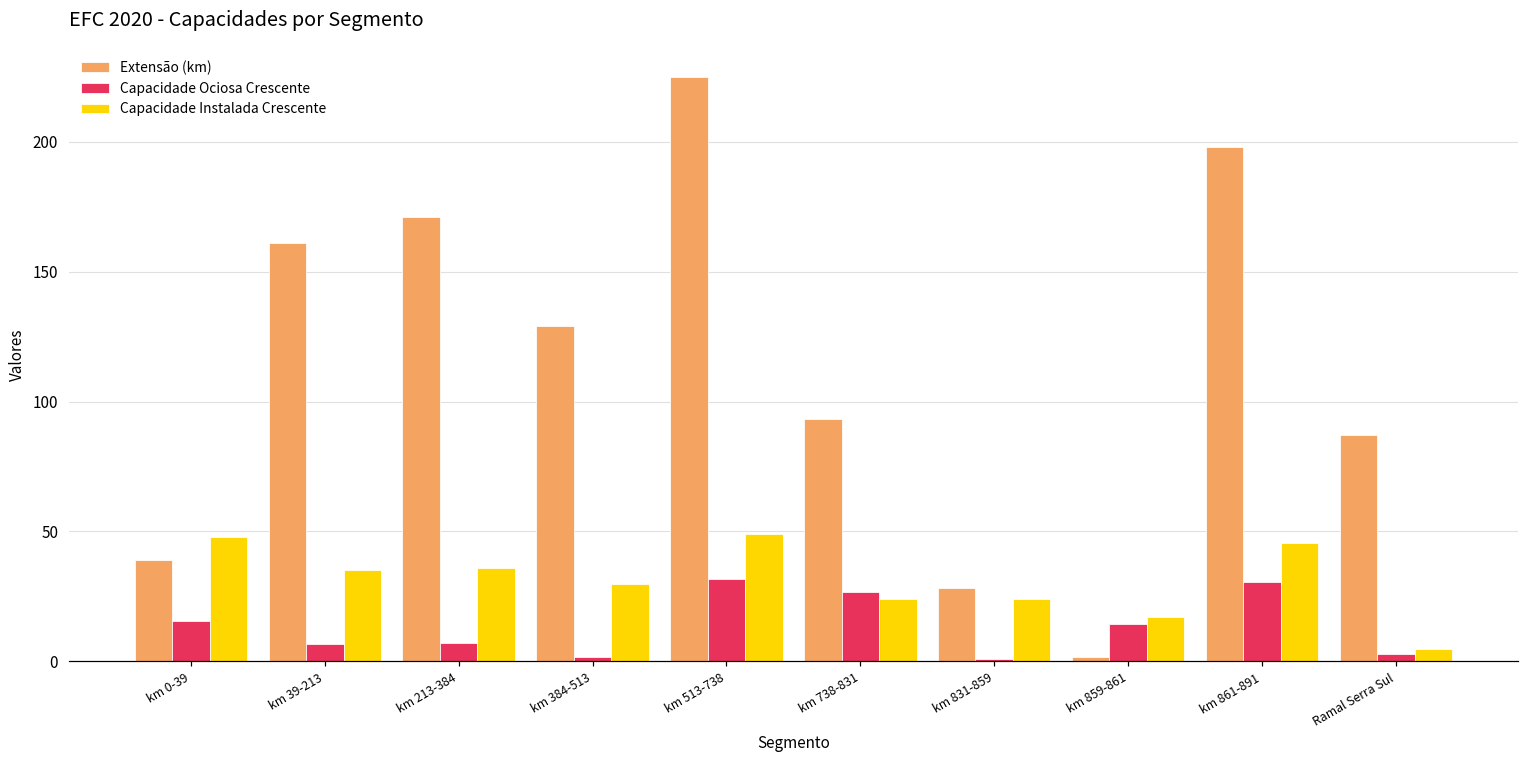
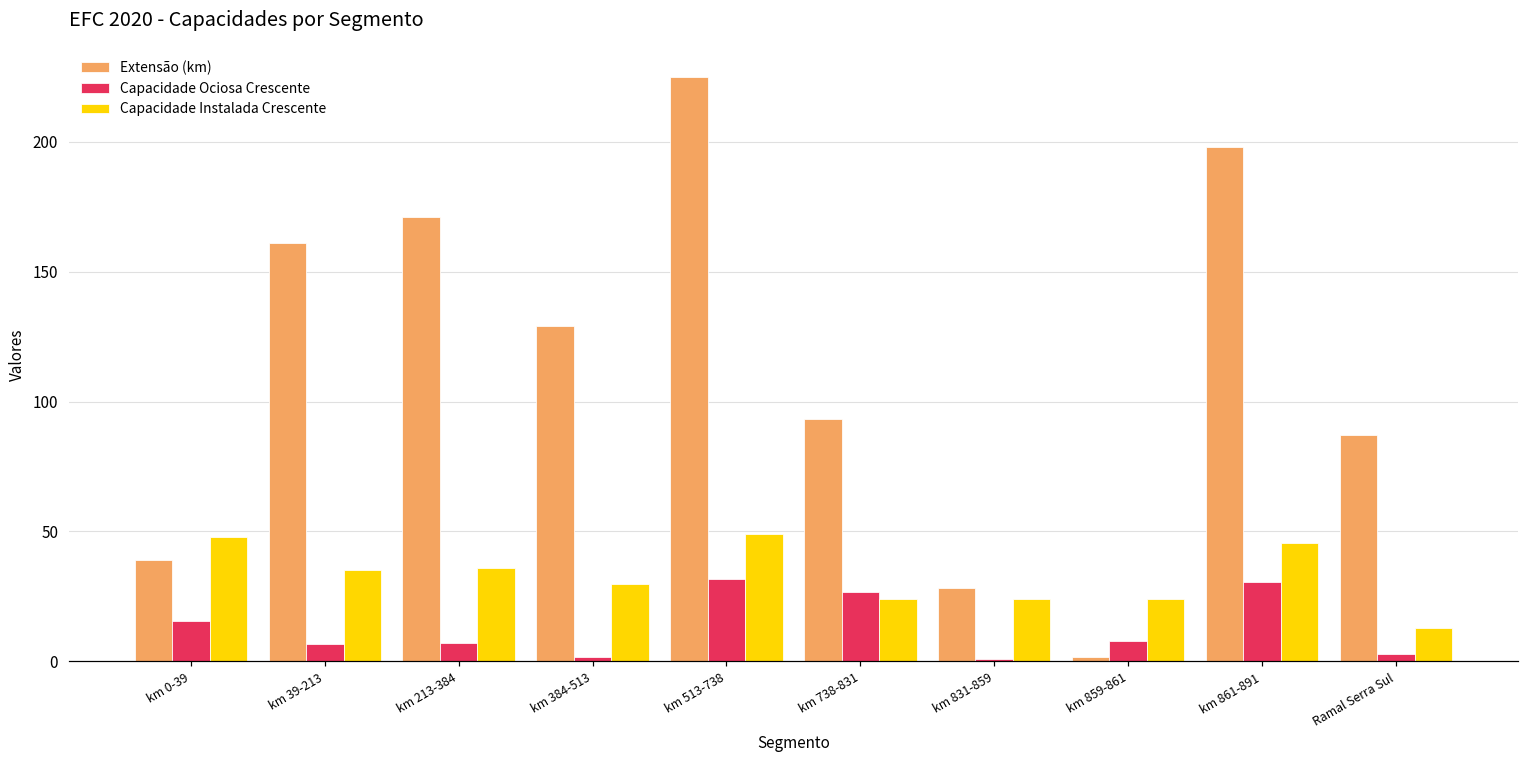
  {
    "Extensão (km)": {
      "km 0-39": 39,
      "km 39-213": 161,
      "km 213-384": 171,
      "km 384-513": 129,
      "km 513-738": 225,
      "km 738-831": 93,
      "km 831-859": 28,
      "km 859-861": 2,
      "km 861-891": 198,
      "Ramal Serra Sul": 87
    },
    "Capacidade Ociosa Crescente": {
      "km 0-39": 16,
      "km 39-213": 6,
      "km 213-384": 7,
      "km 384-513": 2,
      "km 513-738": 32,
      "km 738-831": 27,
-     "km 859-861": 14,
+     "km 859-861": 8,
      "km 861-891": 31,
      "Ramal Serra Sul": 3
    },
    "Capacidade Instalada Crescente": {
      "km 0-39": 48,
      "km 39-213": 35,
      "km 213-384": 36,
      "km 384-513": 30,
      "km 513-738": 49,
      "km 738-831": 24,
      "km 831-859": 24,
-     "km 859-861": 17,
+     "km 859-861": 24,
      "km 861-891": 46,
-     "Ramal Serra Sul": 5
+     "Ramal Serra Sul": 13
    }
  }
